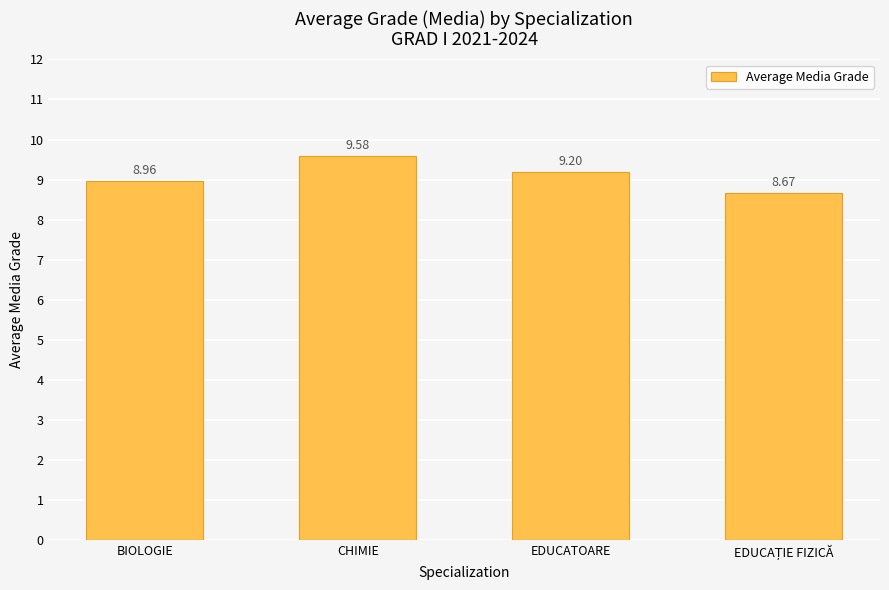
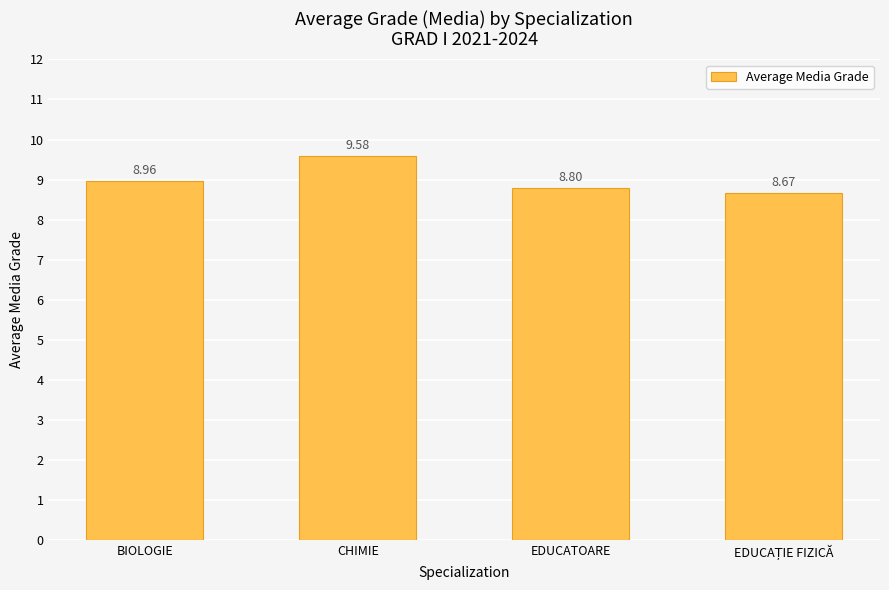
  {
    "BIOLOGIE": 8.96,
    "CHIMIE": 9.58,
-   "EDUCATOARE": 9.20,
+   "EDUCATOARE": 8.80,
    "EDUCAȚIE FIZICĂ": 8.67
  }
